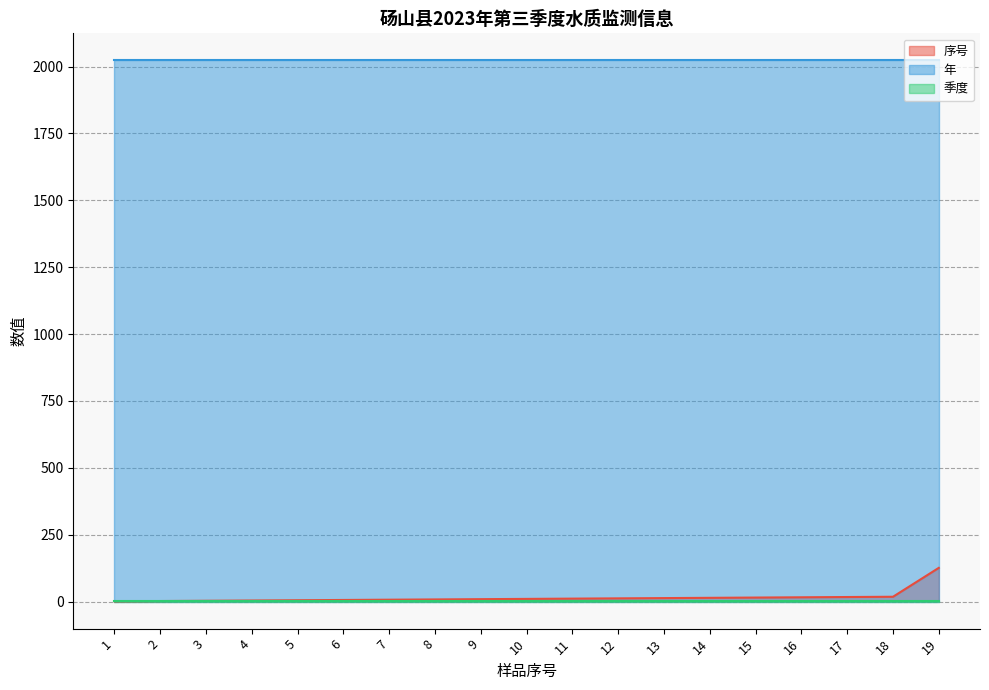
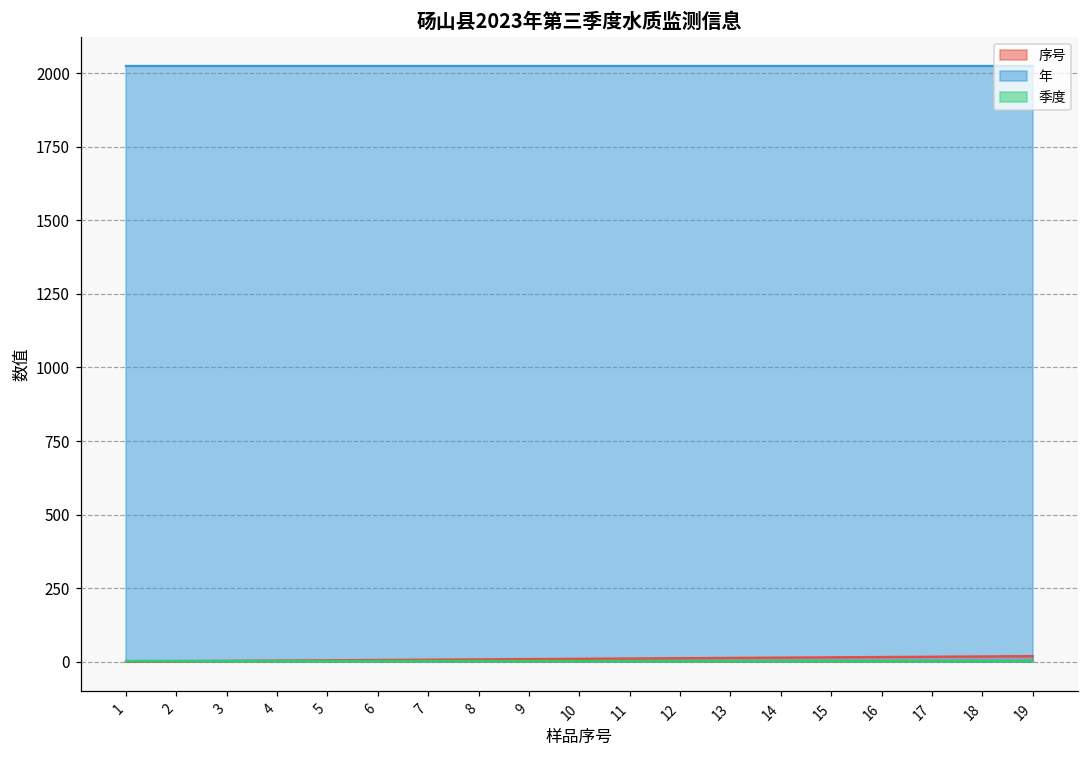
  {
    "序号": {
      "13": 10,
      "14": 10,
      "15": 20,
      "16": 20,
      "17": 20,
      "18": 20,
-     "19": 130
+     "19": 20
    },
    "年": {
      "1": 2020,
      "2": 2020,
      "3": 2020,
      "4": 2020,
      "5": 2020,
      "6": 2020,
      "7": 2020,
      "8": 2020,
      "9": 2020,
      "10": 2020,
      "11": 2020,
      "12": 2020,
      "13": 2020,
      "14": 2020,
      "15": 2020,
      "16": 2020,
      "17": 2020,
      "18": 2020
    },
    "季度": {
      "13": 0,
      "14": 0,
      "15": 0,
      "16": 0,
      "17": 0,
      "18": 0,
      "19": 0
    }
  }
